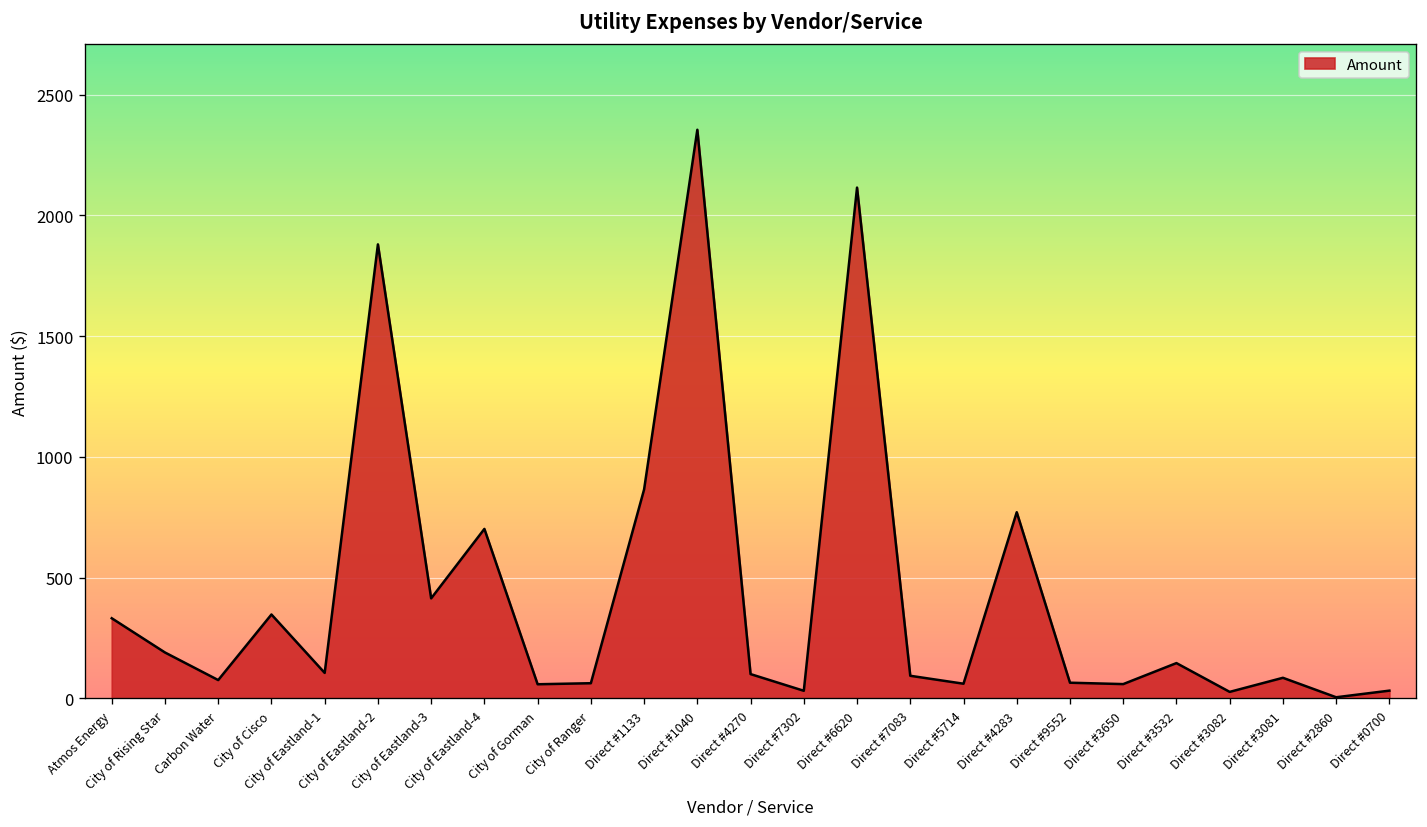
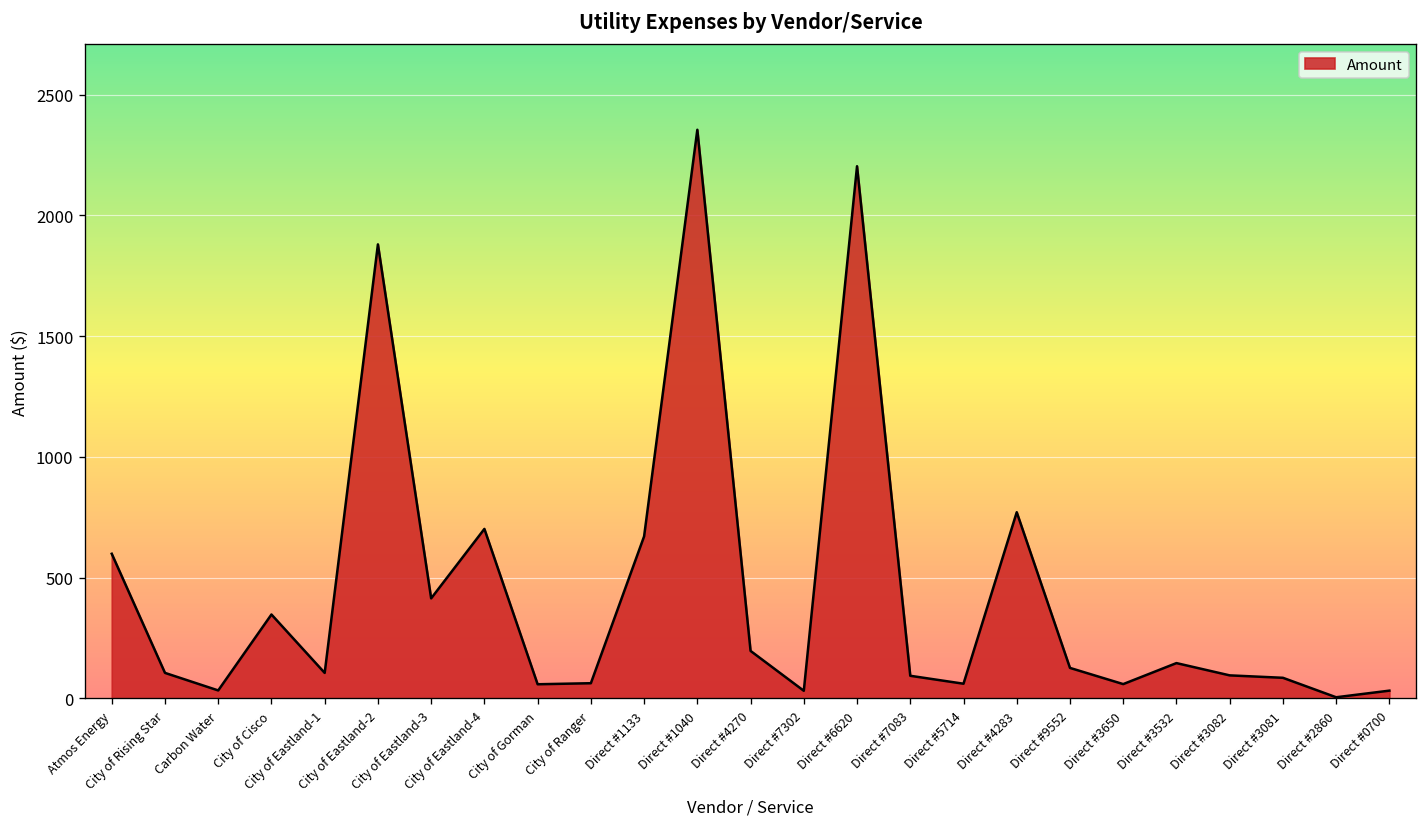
  {
-   "Atmos Energy": 330,
-   "City of Rising Star": 190,
-   "Carbon Water": 80,
+   "Atmos Energy": 600,
+   "City of Rising Star": 110,
+   "Carbon Water": 30,
    "City of Cisco": 350,
    "City of Eastland-1": 110,
    "City of Eastland-2": 1880,
    "City of Eastland-3": 410,
    "City of Eastland-4": 700,
    "City of Gorman": 60,
    "City of Ranger": 60,
-   "Direct #1133": 870,
+   "Direct #1133": 670,
    "Direct #1040": 2350,
-   "Direct #4270": 100,
+   "Direct #4270": 200,
    "Direct #7302": 30,
-   "Direct #6620": 2120,
+   "Direct #6620": 2200,
    "Direct #7083": 90,
    "Direct #5714": 60,
    "Direct #4283": 770,
-   "Direct #9552": 60,
+   "Direct #9552": 130,
    "Direct #3650": 60,
    "Direct #3532": 150,
-   "Direct #3082": 30,
+   "Direct #3082": 100,
    "Direct #3081": 90,
    "Direct #2860": 0,
    "Direct #0700": 30
  }
